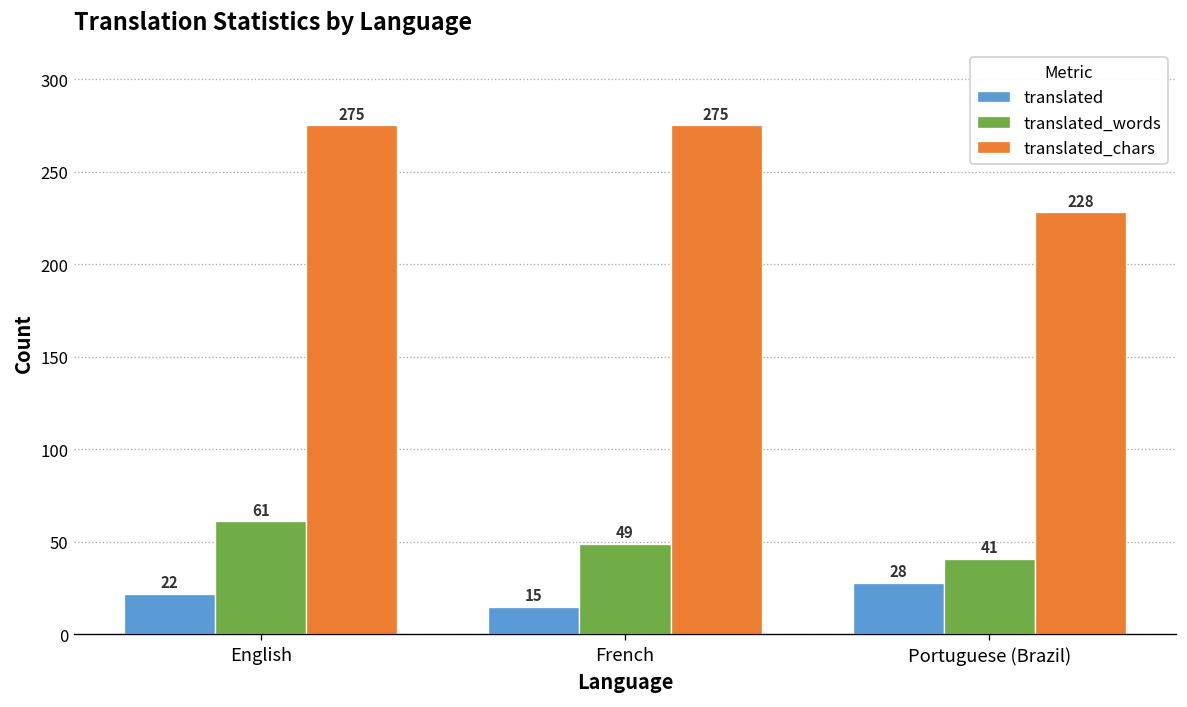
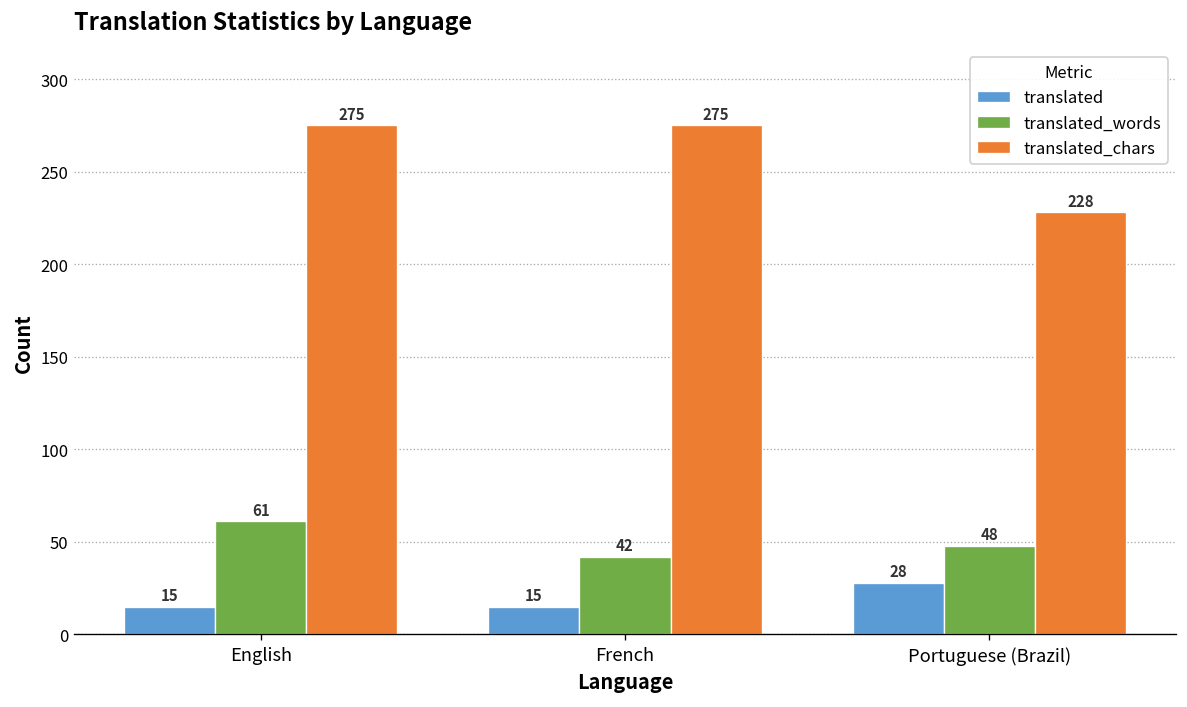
  {
    "translated": {
-     "English": 22,
+     "English": 15,
      "French": 15,
      "Portuguese (Brazil)": 28
    },
    "translated_words": {
      "English": 61,
-     "French": 49,
-     "Portuguese (Brazil)": 41
+     "French": 42,
+     "Portuguese (Brazil)": 48
    },
    "translated_chars": {
      "English": 275,
      "French": 275,
      "Portuguese (Brazil)": 228
    }
  }
